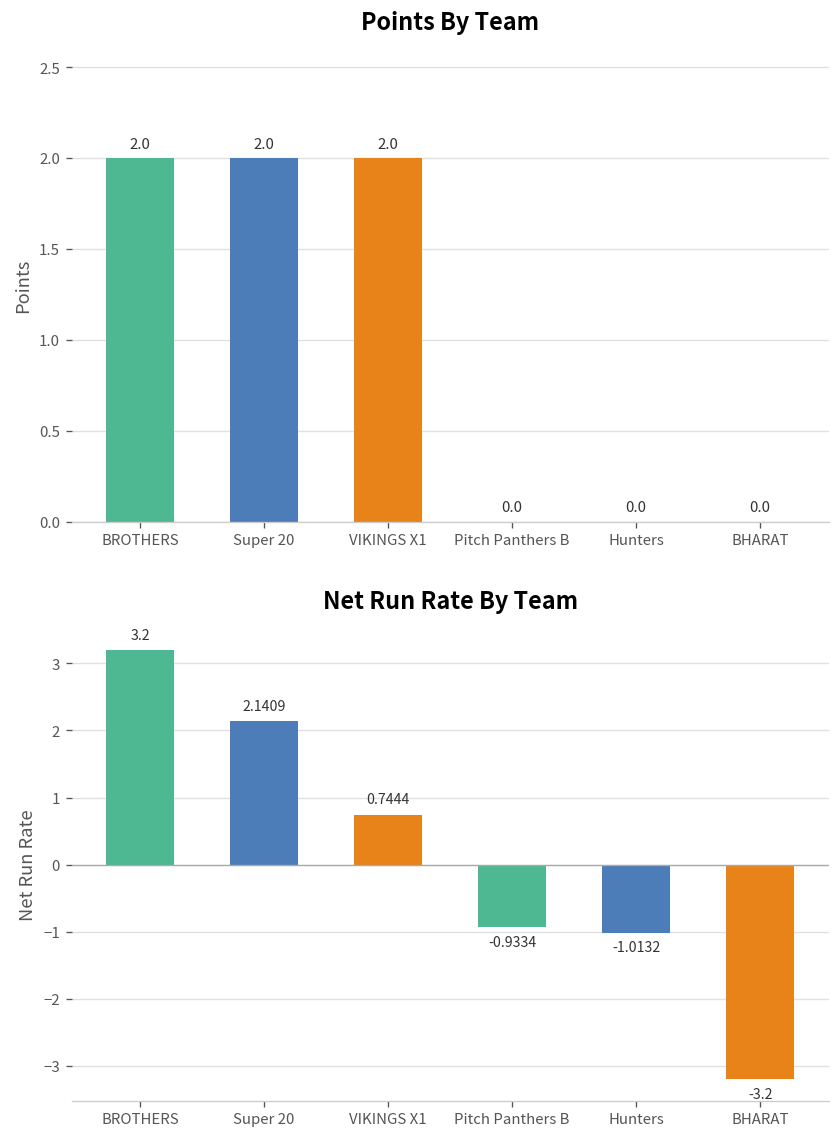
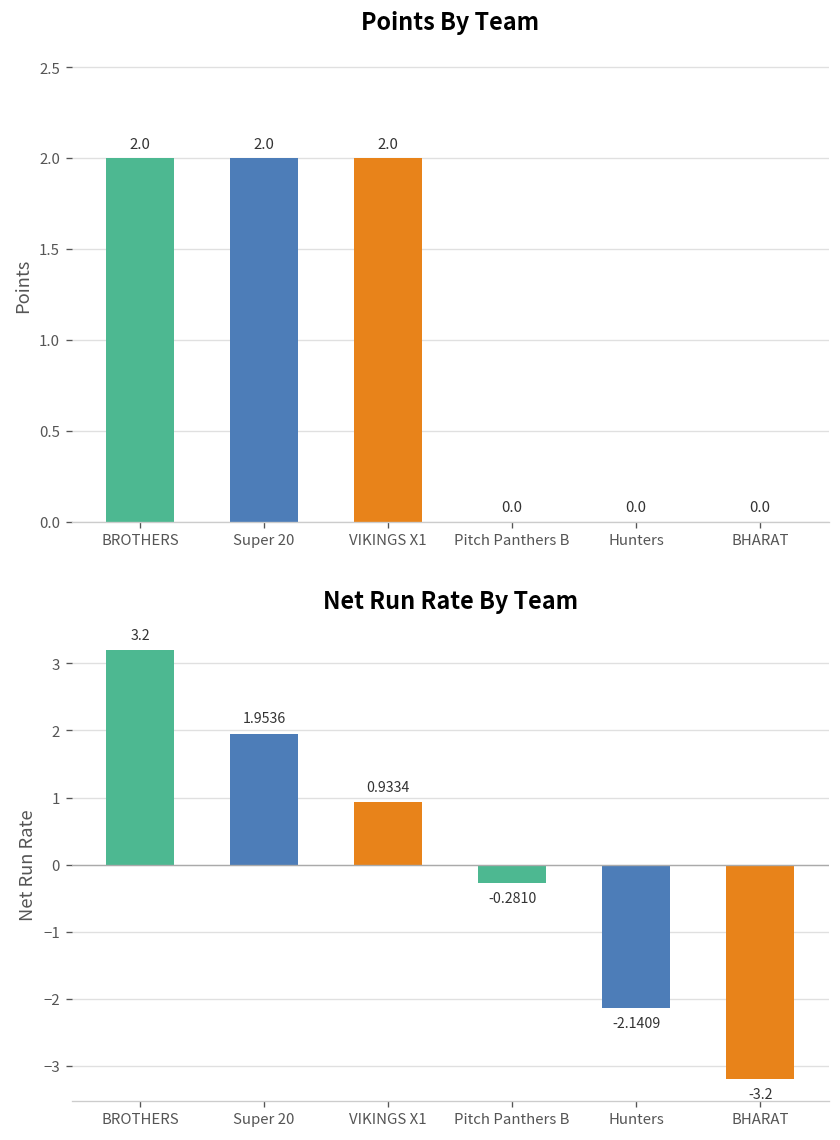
  {
    "Points By Team": {
      "BROTHERS": 2.0,
      "Super 20": 2.0,
      "VIKINGS X1": 2.0,
      "Pitch Panthers B": 0.0,
      "Hunters": 0.0,
      "BHARAT": 0.0
    },
    "Net Run Rate By Team": {
      "BROTHERS": 3.2,
-     "Super 20": 2.1409,
-     "VIKINGS X1": 0.7444,
-     "Pitch Panthers B": -0.9334,
-     "Hunters": -1.0132,
+     "Super 20": 1.9536,
+     "VIKINGS X1": 0.9334,
+     "Pitch Panthers B": -0.2810,
+     "Hunters": -2.1409,
      "BHARAT": -3.2
    }
  }
